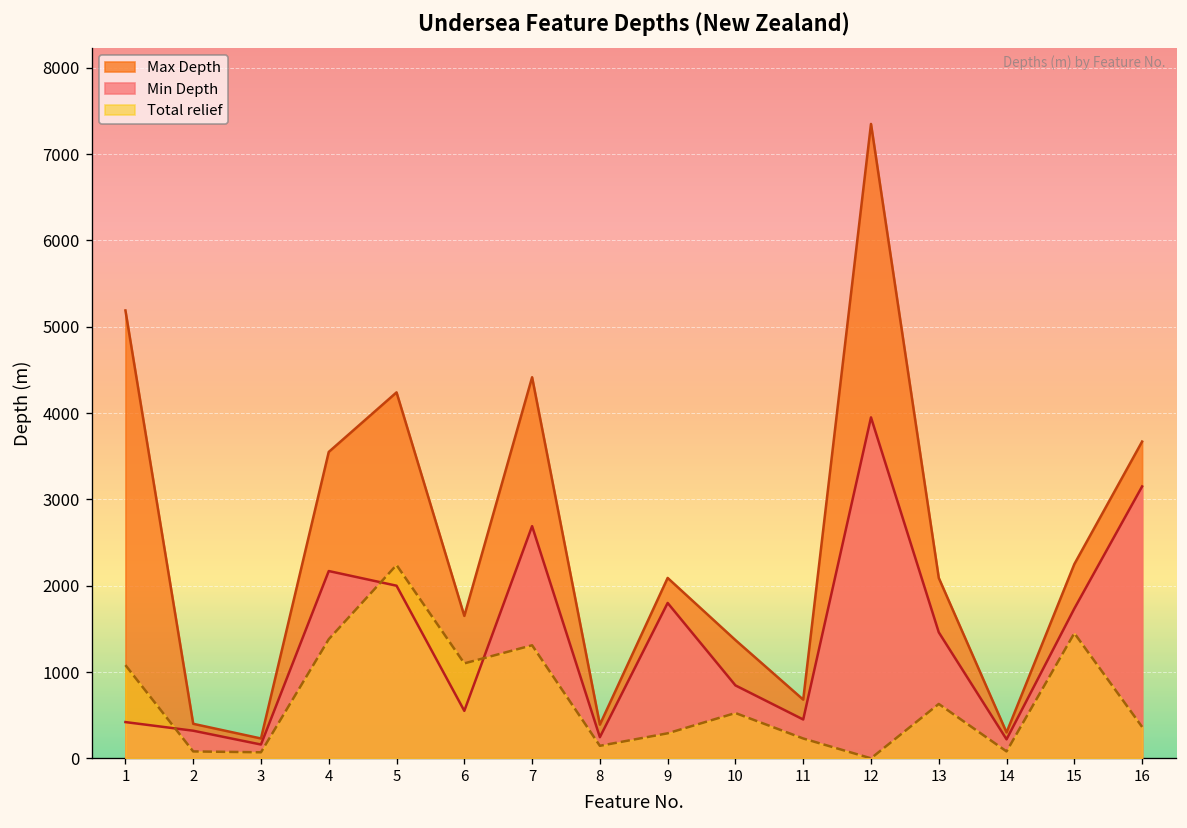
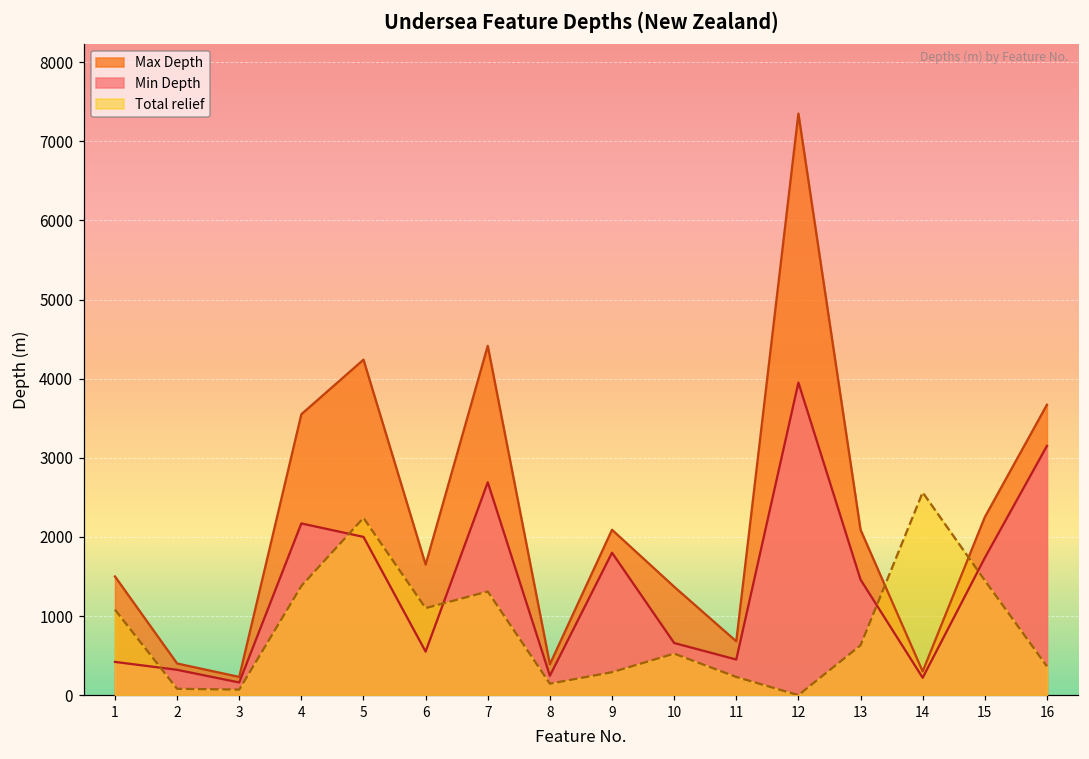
  {
    "Max Depth": {
-     "1": 5200,
+     "1": 1500,
      "2": 400,
      "3": 200,
      "4": 3600,
      "5": 4200,
      "6": 1700,
      "7": 4400,
      "8": 400,
      "9": 2100,
      "10": 1400,
      "11": 700,
      "12": 7400,
      "13": 2100,
      "14": 300,
      "15": 2300,
      "16": 3700
    },
    "Min Depth": {
      "1": 400,
      "2": 300,
      "3": 200,
      "4": 2200,
      "5": 2000,
      "6": 600,
      "7": 2700,
      "8": 200,
      "9": 1800,
-     "10": 800,
+     "10": 700,
      "11": 500,
      "12": 4000,
      "13": 1500,
      "14": 200,
      "15": 1700,
      "16": 3200
    },
    "Total relief": {
      "1": 1100,
      "2": 100,
      "3": 100,
      "4": 1400,
      "5": 2200,
      "6": 1100,
      "7": 1300,
      "8": 100,
      "9": 300,
      "10": 500,
      "11": 200,
      "12": 0,
      "13": 600,
-     "14": 100,
+     "14": 2600,
      "15": 1500,
      "16": 400
    }
  }
